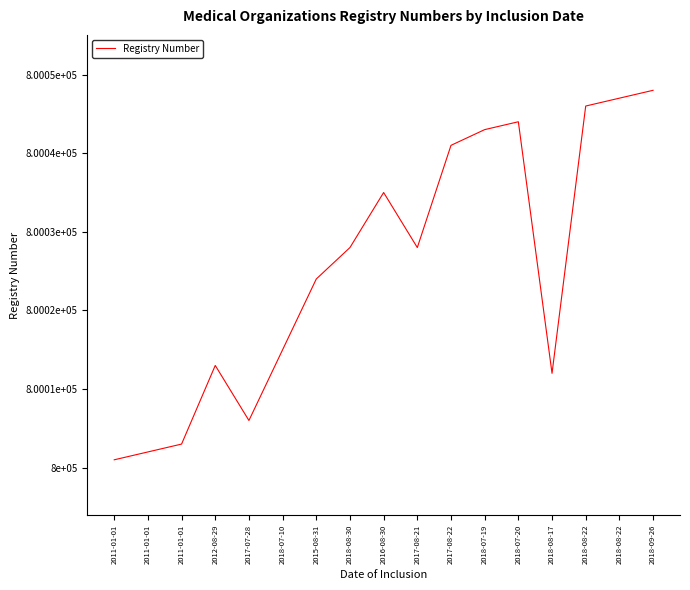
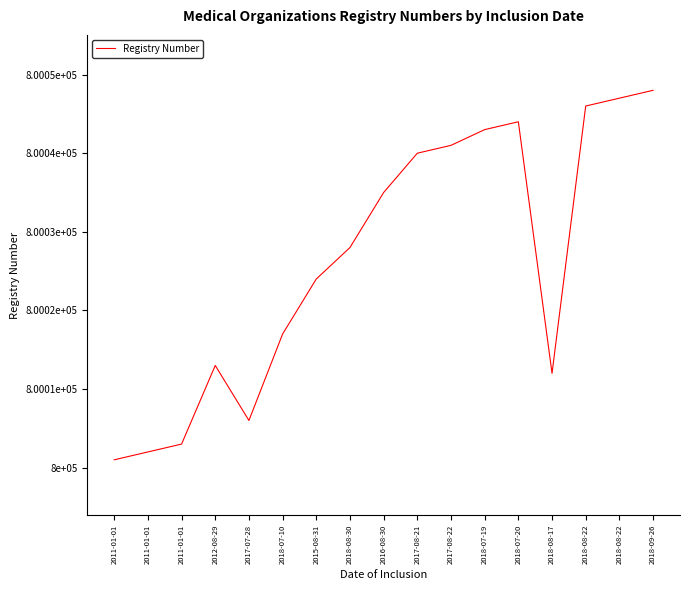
  {
    "2012-08-29": 800013,
    "2017-07-28": 800006,
-   "2018-07-10": 800015,
+   "2018-07-10": 800017,
    "2015-08-31": 800024,
    "2018-08-30": 800028,
    "2016-08-30": 800035,
-   "2017-08-21": 800028,
+   "2017-08-21": 800040,
    "2017-08-22": 800041,
    "2018-07-19": 800043,
    "2018-07-20": 800044,
    "2018-08-17": 800012,
    "2018-09-26": 800048
  }
